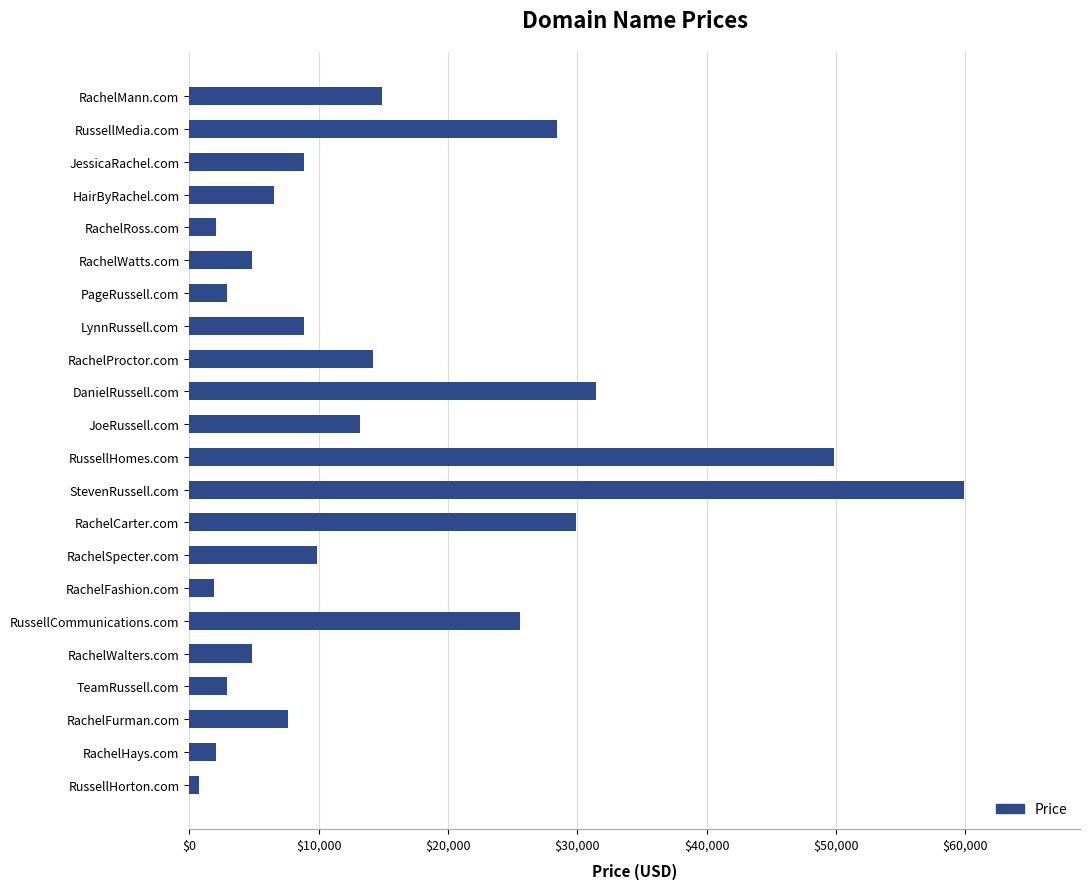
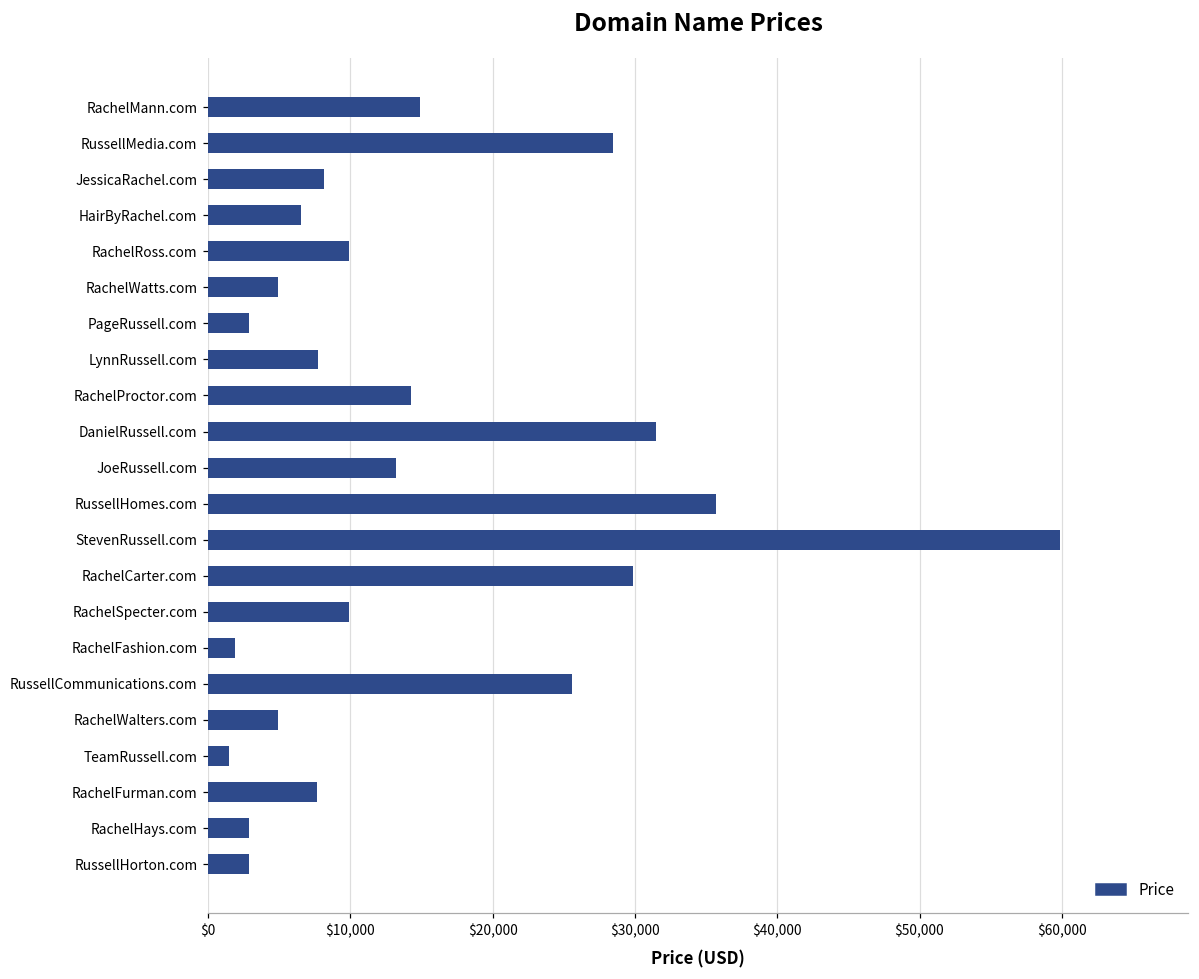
  {
    "RachelMann.com": "$14,900",
    "RussellMedia.com": "$28,500",
-   "JessicaRachel.com": "$8,900",
+   "JessicaRachel.com": "$8,200",
    "HairByRachel.com": "$6,500",
-   "RachelRoss.com": "$2,100",
+   "RachelRoss.com": "$9,900",
    "RachelWatts.com": "$4,900",
    "PageRussell.com": "$2,900",
-   "LynnRussell.com": "$8,900",
+   "LynnRussell.com": "$7,700",
    "RachelProctor.com": "$14,200",
    "DanielRussell.com": "$31,500",
    "JoeRussell.com": "$13,200",
-   "RussellHomes.com": "$49,900",
+   "RussellHomes.com": "$35,700",
    "StevenRussell.com": "$59,900",
    "RachelCarter.com": "$29,900",
    "RachelSpecter.com": "$9,900",
    "RachelFashion.com": "$1,900",
    "RussellCommunications.com": "$25,600",
    "RachelWalters.com": "$4,900",
-   "TeamRussell.com": "$2,900",
+   "TeamRussell.com": "$1,500",
    "RachelFurman.com": "$7,600",
-   "RachelHays.com": "$2,100",
-   "RussellHorton.com": "$800"
+   "RachelHays.com": "$2,900",
+   "RussellHorton.com": "$2,900"
  }
